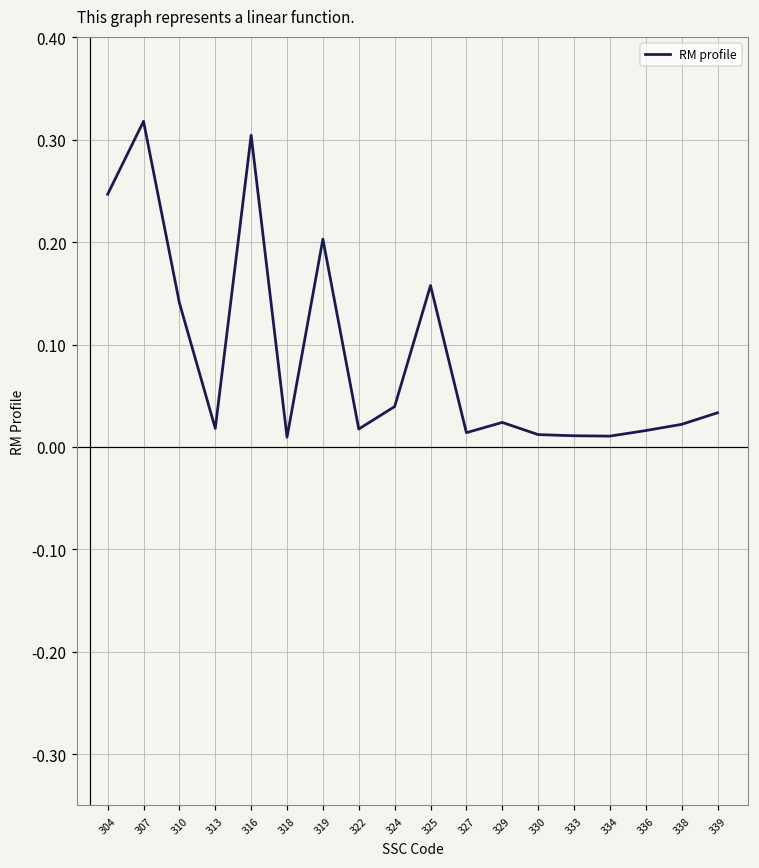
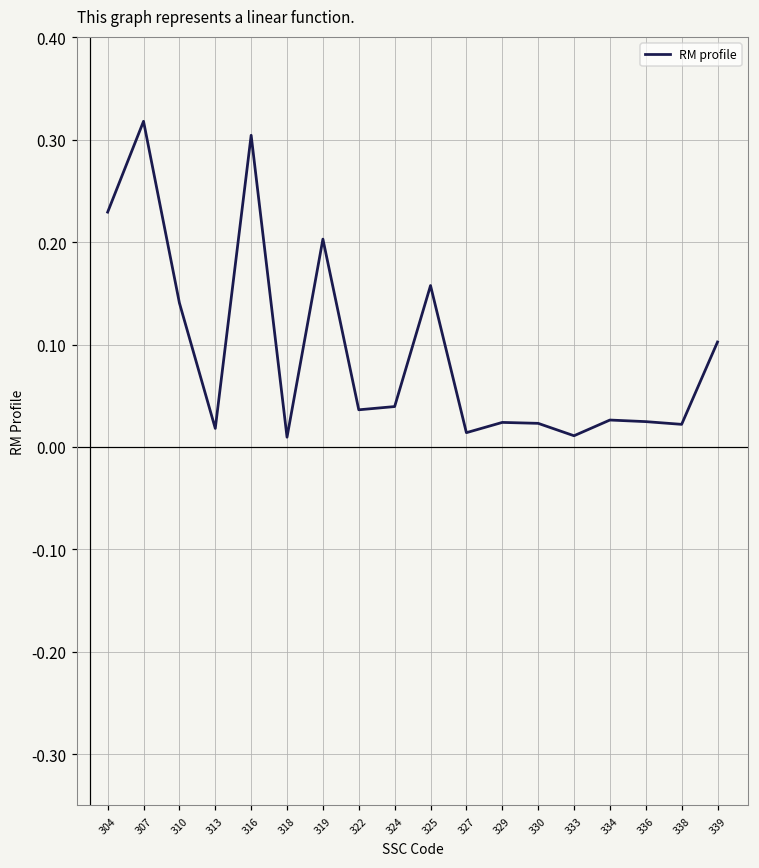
  {
-   "304": 0.25,
+   "304": 0.23,
    "307": 0.32,
    "310": 0.14,
    "313": 0.02,
    "316": 0.30,
    "318": 0.01,
    "319": 0.20,
-   "322": 0.02,
+   "322": 0.04,
    "324": 0.04,
    "325": 0.16,
    "327": 0.01,
    "329": 0.02,
-   "330": 0.01,
+   "330": 0.02,
    "333": 0.01,
-   "334": 0.01,
-   "336": 0.016,
+   "334": 0.03,
+   "336": 0.025,
    "338": 0.02,
-   "339": 0.03
+   "339": 0.10
  }
